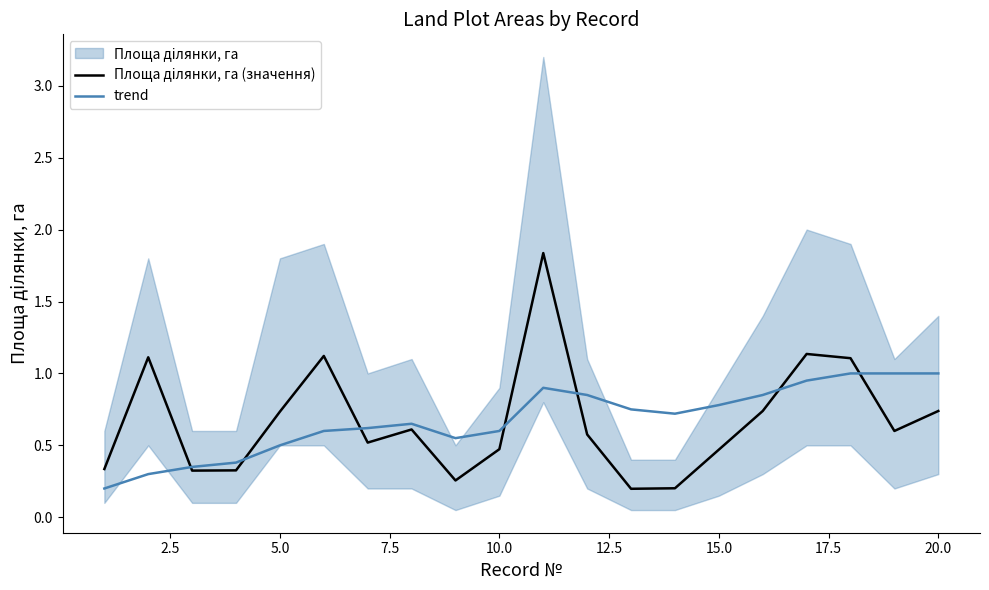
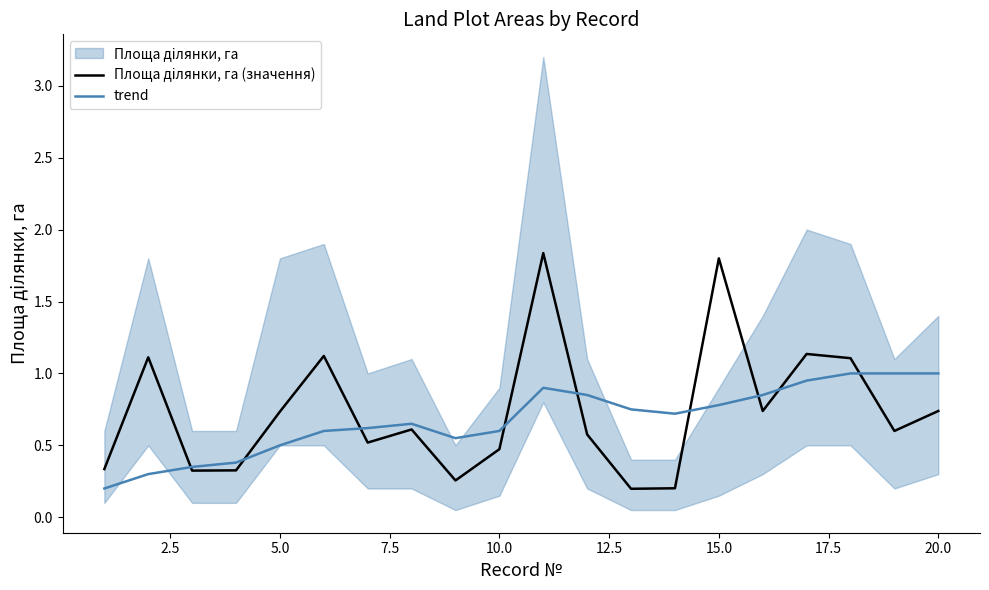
  {
    "Площа ділянки, га (значення)": {
      "5.0": 0.73,
      "10.0": 0.47,
-     "15.0": 0.47,
+     "15.0": 1.80,
      "20.0": 0.74
    }
  }
